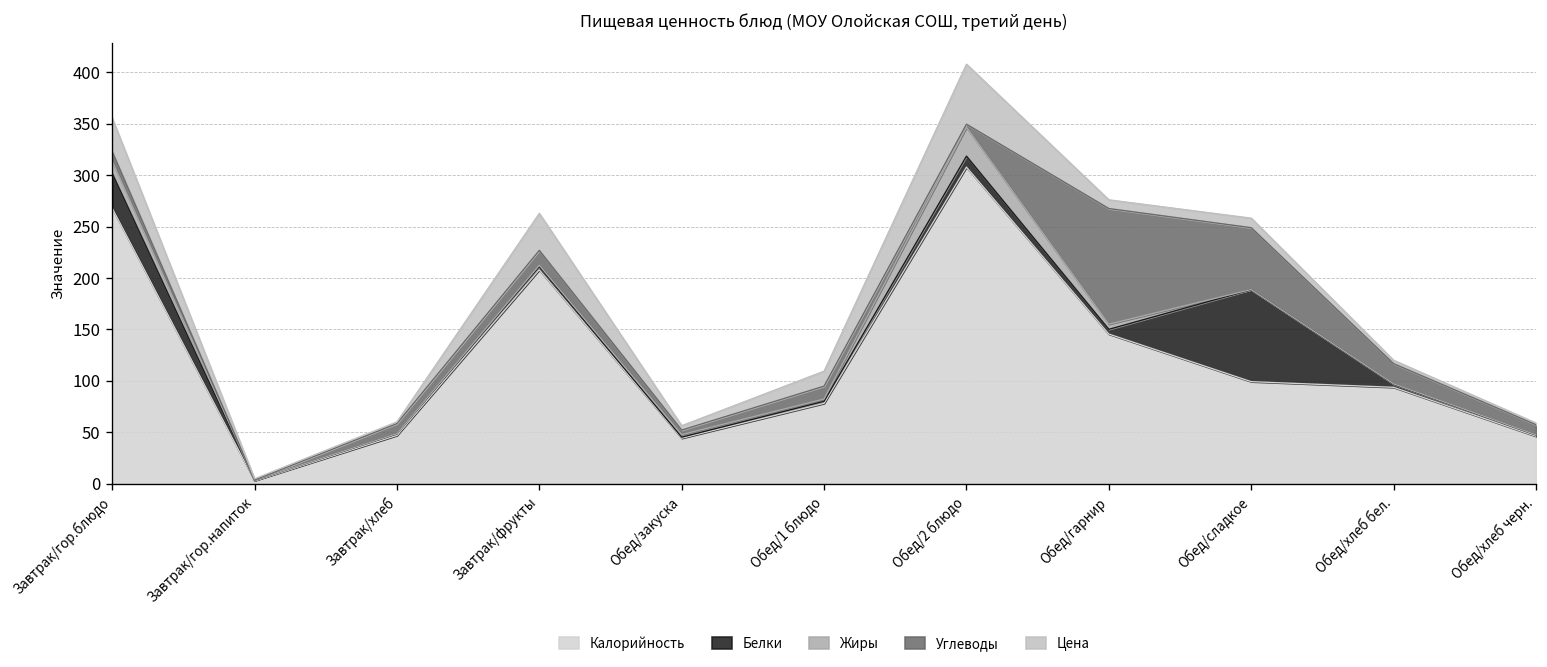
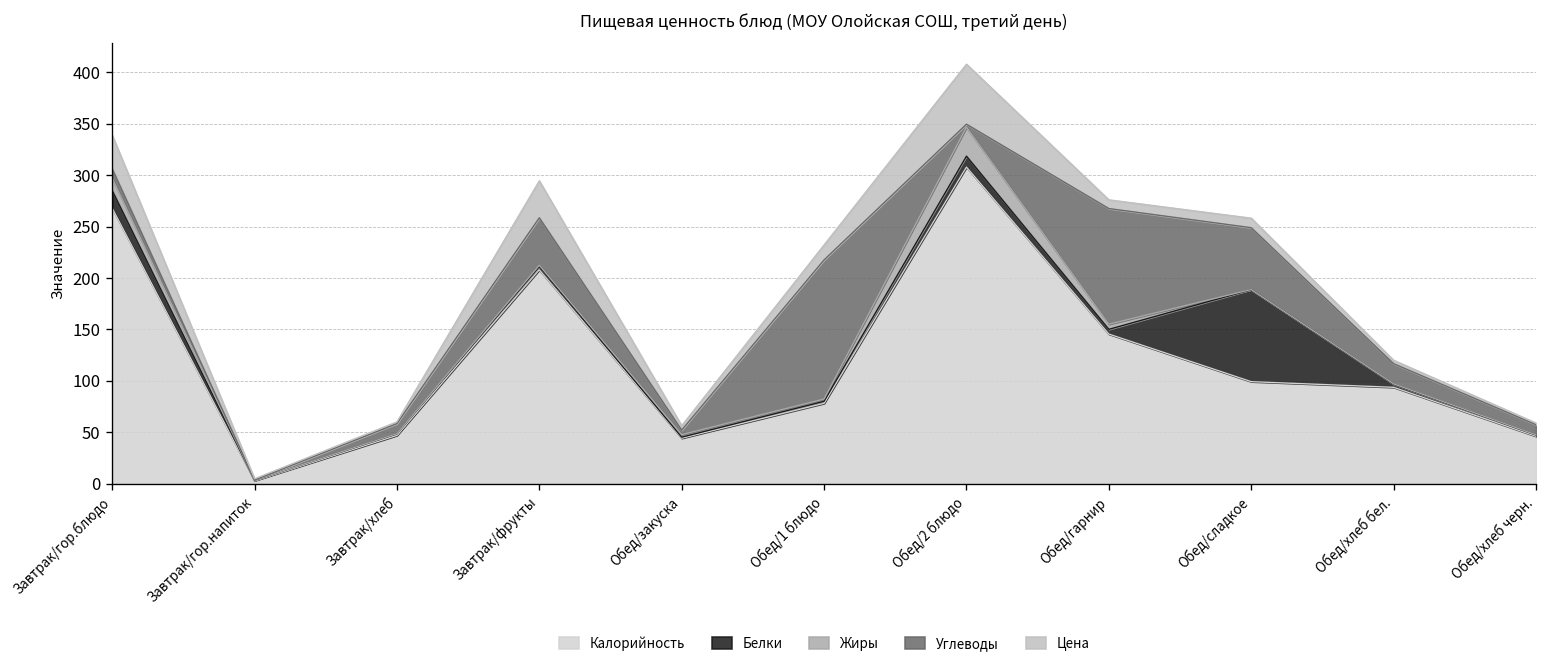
  {
    "Белки": {
-     "Завтрак/гор.блюдо": 30,
+     "Завтрак/гор.блюдо": 20,
      "Обед/2 блюдо": 10,
      "Обед/гарнир": 0
    },
    "Углеводы": {
      "Завтрак/гор.блюдо": 10,
-     "Завтрак/фрукты": 10,
+     "Завтрак/фрукты": 50,
      "Обед/закуска": 0,
-     "Обед/1 блюдо": 10,
+     "Обед/1 блюдо": 140,
      "Обед/гарнир": 110,
      "Обед/сладкое": 60,
      "Обед/хлеб бел.": 20
    }
  }
